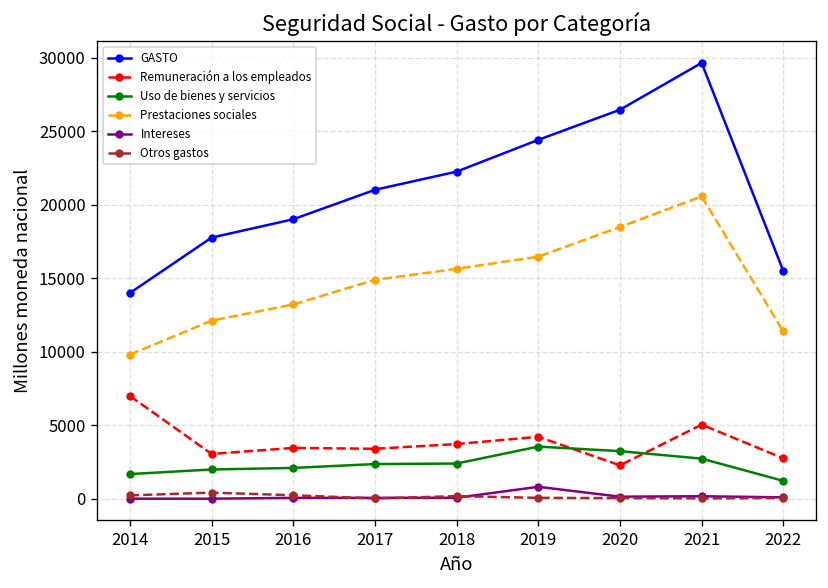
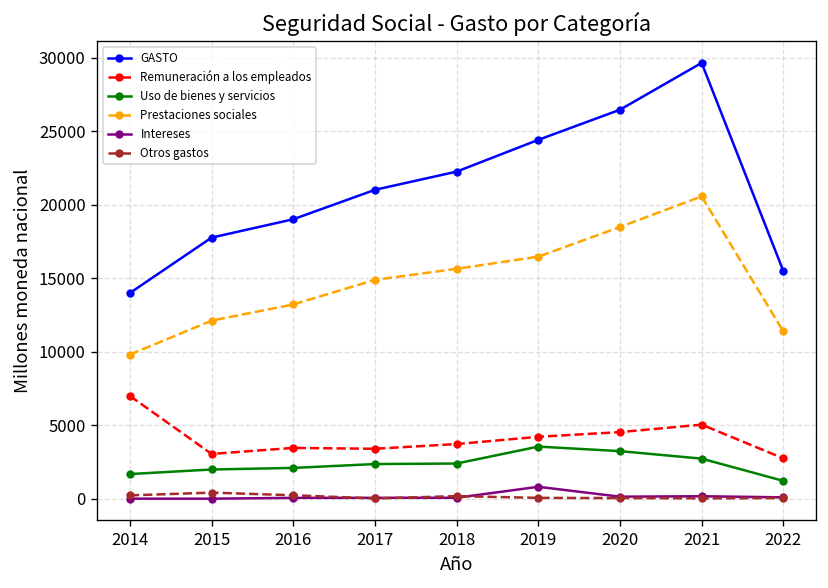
  {
    "GASTO": {
      "2014": 14000,
      "2015": 17800,
      "2016": 19000,
      "2017": 21000,
      "2018": 22200,
      "2019": 24400,
      "2020": 26500,
      "2021": 29600,
      "2022": 15500
    },
    "Remuneración a los empleados": {
      "2014": 7000,
      "2015": 3000,
      "2016": 3500,
      "2017": 3400,
      "2018": 3700,
      "2019": 4200,
-     "2020": 2300,
+     "2020": 4500,
      "2021": 5000,
      "2022": 2700
    },
    "Uso de bienes y servicios": {
      "2014": 1700,
      "2015": 2000,
      "2016": 2100,
      "2017": 2400,
      "2018": 2400,
      "2019": 3500,
      "2020": 3200,
      "2021": 2700,
      "2022": 1200
    },
    "Prestaciones sociales": {
      "2014": 9800,
      "2015": 12100,
      "2016": 13200,
      "2017": 14900,
      "2018": 15600,
      "2019": 16500,
      "2020": 18500,
      "2021": 20600,
      "2022": 11400
    },
    "Intereses": {
      "2014": 0,
      "2015": 0,
      "2019": 800
    },
    "Otros gastos": {
      "2014": 200,
      "2015": 400,
      "2019": 100
    }
  }
